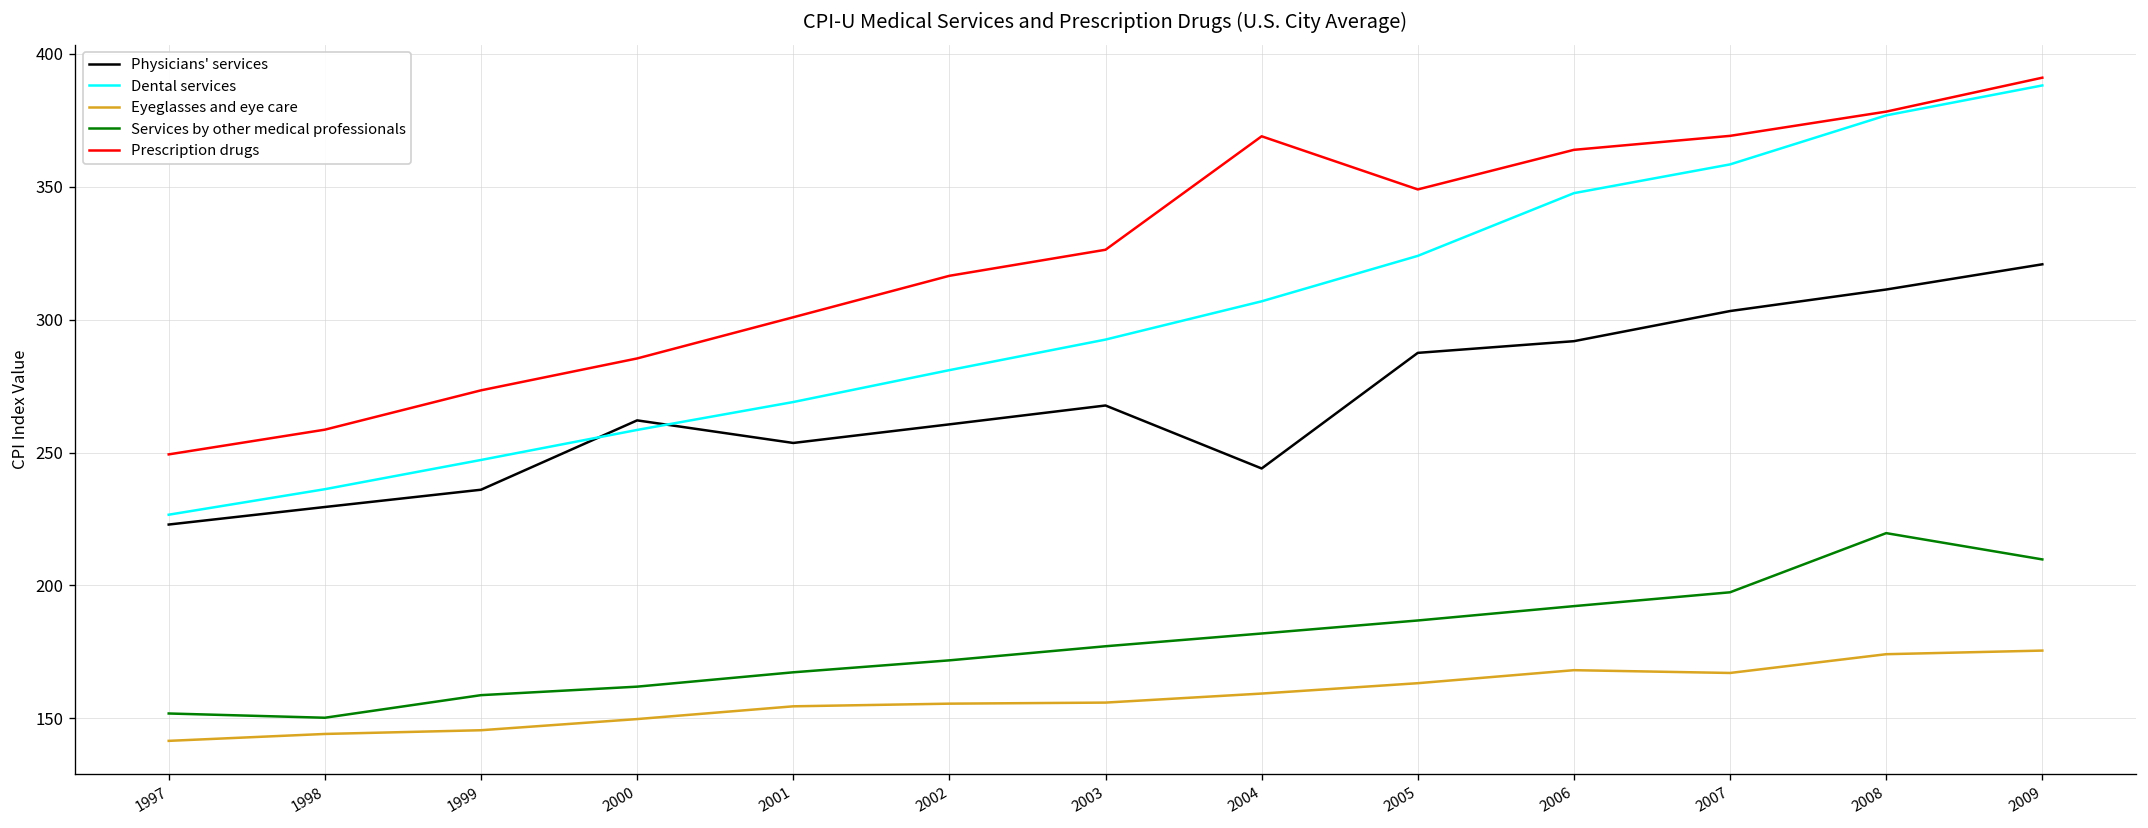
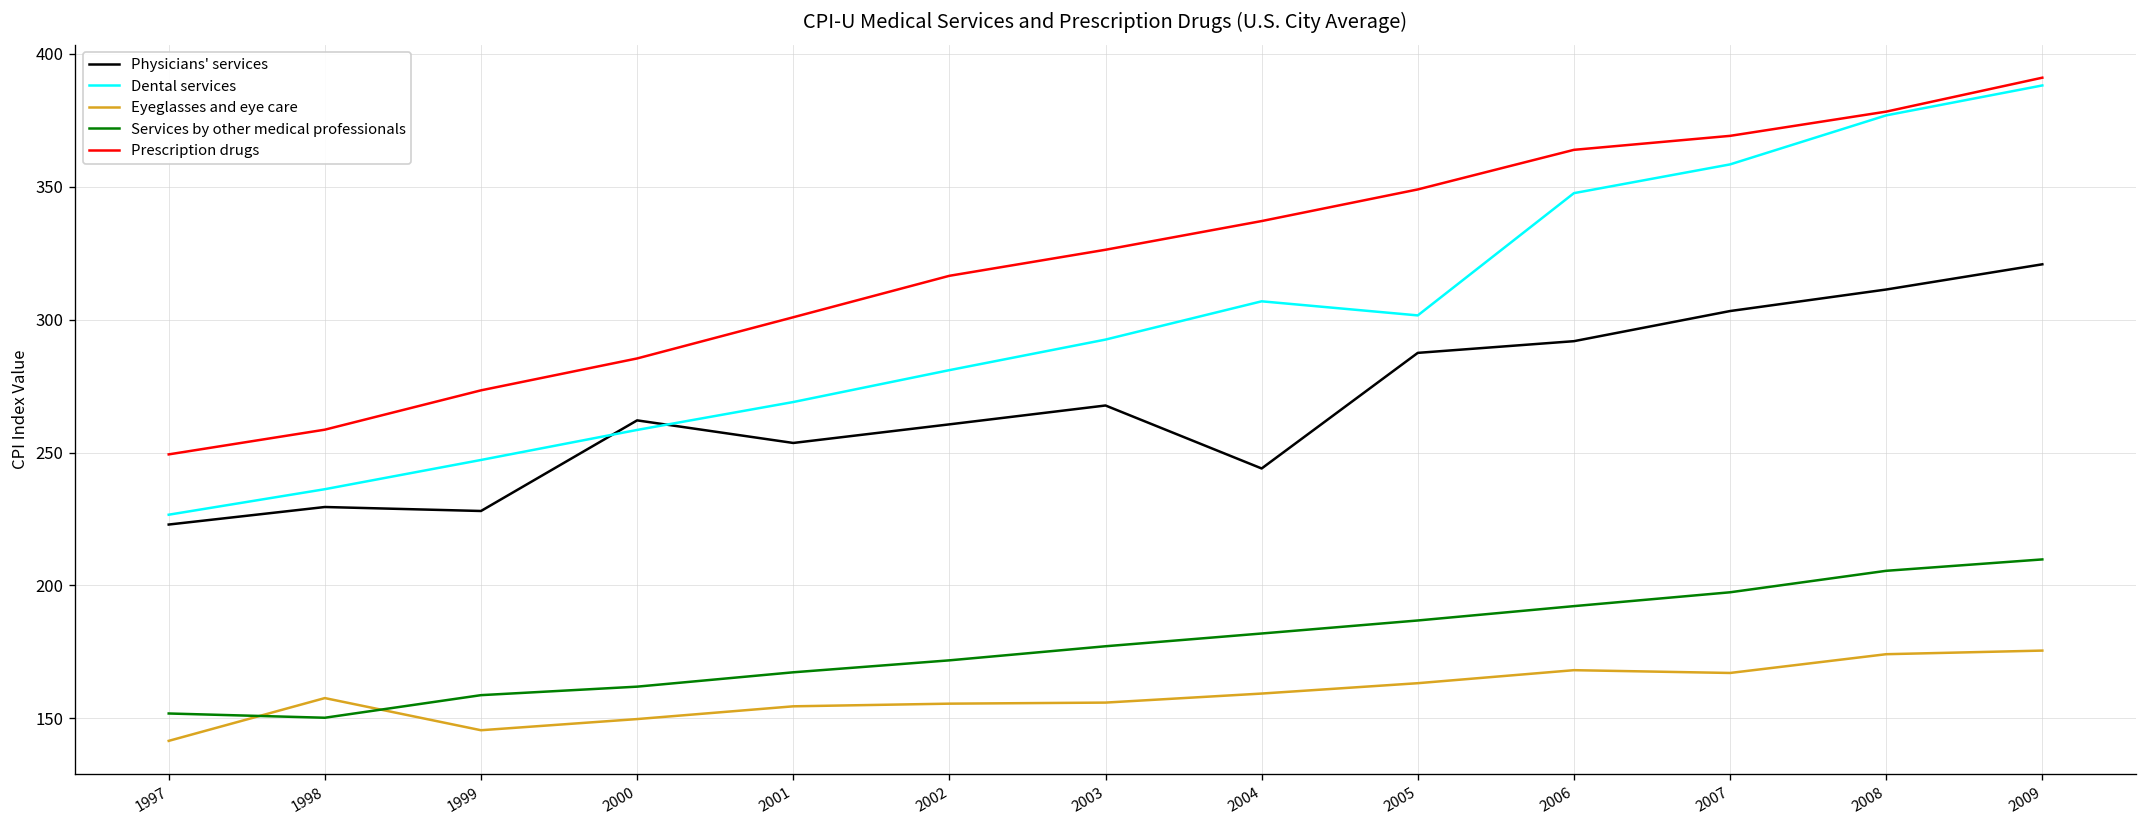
  {
    "Physicians' services": {
      "1997": 223,
      "1998": 230,
-     "1999": 236,
+     "1999": 228,
      "2000": 262,
      "2001": 254,
      "2002": 261,
      "2003": 268,
      "2004": 244,
      "2005": 288,
      "2006": 292,
      "2007": 303,
      "2008": 311,
      "2009": 321
    },
    "Dental services": {
      "1997": 227,
      "1998": 236,
      "1999": 247,
      "2000": 259,
      "2001": 269,
      "2002": 281,
      "2003": 293,
      "2004": 307,
-     "2005": 324,
+     "2005": 302,
      "2006": 348,
      "2007": 358,
      "2008": 377,
      "2009": 388
    },
    "Eyeglasses and eye care": {
      "1997": 142,
-     "1998": 144,
+     "1998": 158,
      "1999": 146,
      "2000": 150,
      "2001": 155,
      "2002": 156,
      "2003": 156,
      "2004": 159,
      "2005": 163,
      "2006": 168,
      "2007": 167,
      "2008": 174,
      "2009": 175
    },
    "Services by other medical professionals": {
      "1997": 152,
      "1998": 150,
      "1999": 159,
      "2000": 162,
      "2001": 167,
      "2002": 172,
      "2003": 177,
      "2004": 182,
      "2005": 187,
      "2006": 192,
      "2007": 197,
-     "2008": 220,
+     "2008": 205,
      "2009": 210
    },
    "Prescription drugs": {
      "1997": 249,
      "1998": 259,
      "1999": 273,
      "2000": 285,
      "2001": 301,
      "2002": 317,
      "2003": 326,
-     "2004": 369,
+     "2004": 337,
      "2005": 349,
      "2006": 364,
      "2007": 369,
      "2008": 378,
      "2009": 391
    }
  }
